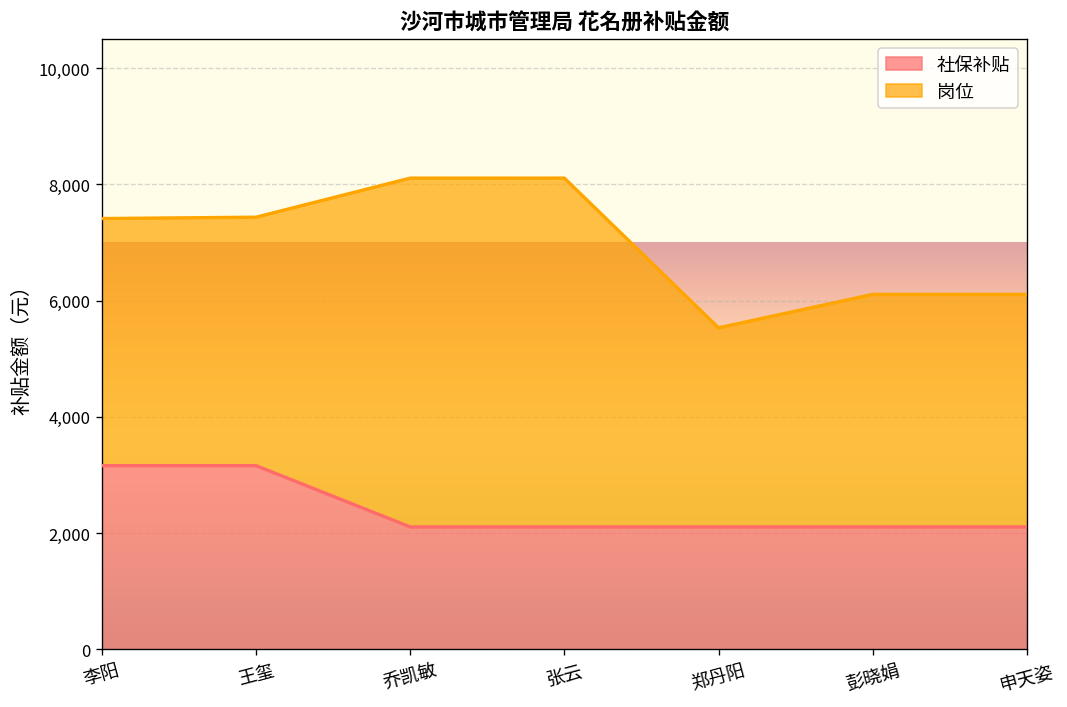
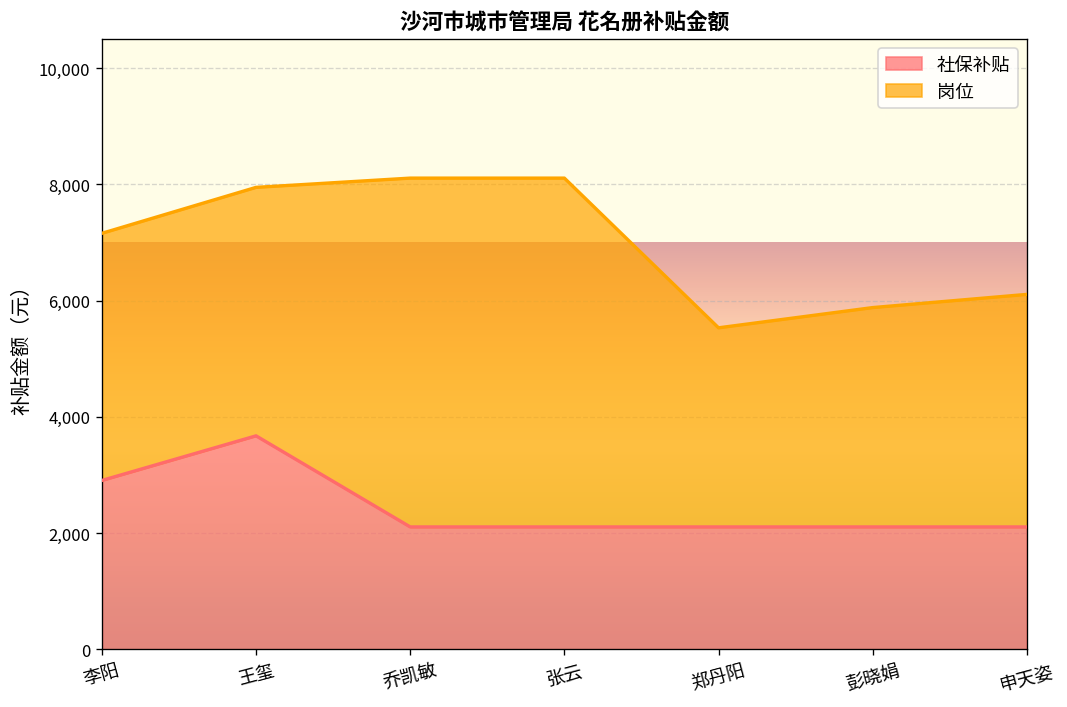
  {
    "社保补贴": {
-     "李阳": "3,200",
-     "王玺": "3,200",
+     "李阳": "2,900",
+     "王玺": "3,700",
      "乔凯敏": "2,100",
      "张云": "2,100",
      "郑丹阳": "2,100",
      "彭晓娟": "2,100",
      "申天姿": "2,100"
    },
    "岗位": {
      "李阳": "4,300",
      "王玺": "4,300",
      "乔凯敏": "6,000",
      "张云": "6,000",
      "郑丹阳": "3,400",
-     "彭晓娟": "4,000",
+     "彭晓娟": "3,800",
      "申天姿": "4,000"
    }
  }
